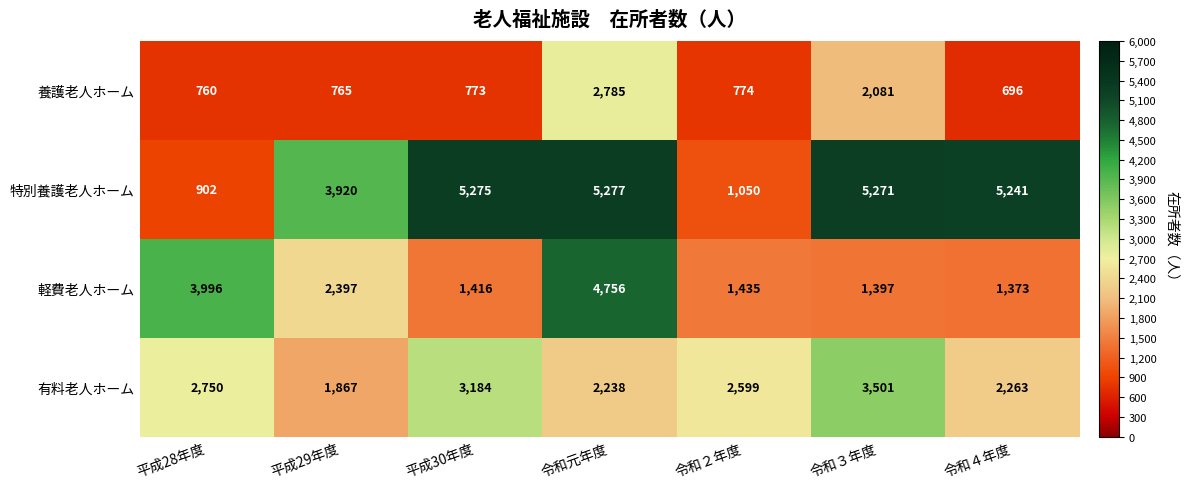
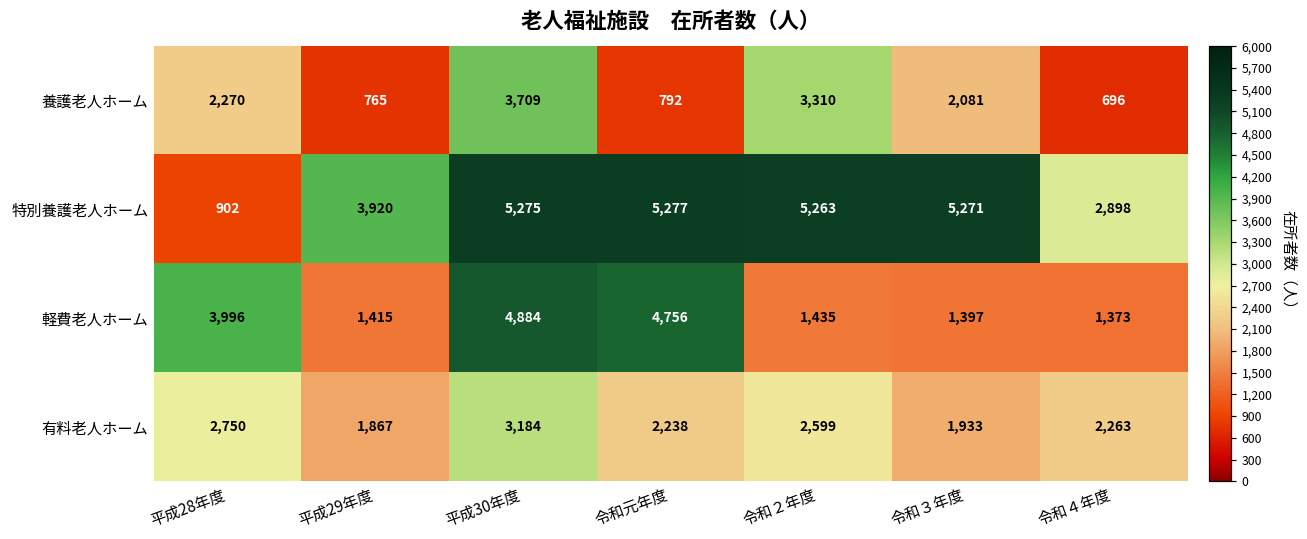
  {
    "養護老人ホーム": {
-     "平成28年度": "760",
+     "平成28年度": "2,270",
      "平成29年度": "765",
-     "平成30年度": "773",
-     "令和元年度": "2,785",
-     "令和２年度": "774",
+     "平成30年度": "3,709",
+     "令和元年度": "792",
+     "令和２年度": "3,310",
      "令和３年度": "2,081",
      "令和４年度": "696"
    },
    "特別養護老人ホーム": {
      "平成28年度": "902",
      "平成29年度": "3,920",
      "平成30年度": "5,275",
      "令和元年度": "5,277",
-     "令和２年度": "1,050",
+     "令和２年度": "5,263",
      "令和３年度": "5,271",
-     "令和４年度": "5,241"
+     "令和４年度": "2,898"
    },
    "軽費老人ホーム": {
      "平成28年度": "3,996",
-     "平成29年度": "2,397",
-     "平成30年度": "1,416",
+     "平成29年度": "1,415",
+     "平成30年度": "4,884",
      "令和元年度": "4,756",
      "令和２年度": "1,435",
      "令和３年度": "1,397",
      "令和４年度": "1,373"
    },
    "有料老人ホーム": {
      "平成28年度": "2,750",
      "平成29年度": "1,867",
      "平成30年度": "3,184",
      "令和元年度": "2,238",
      "令和２年度": "2,599",
-     "令和３年度": "3,501",
+     "令和３年度": "1,933",
      "令和４年度": "2,263"
    }
  }
